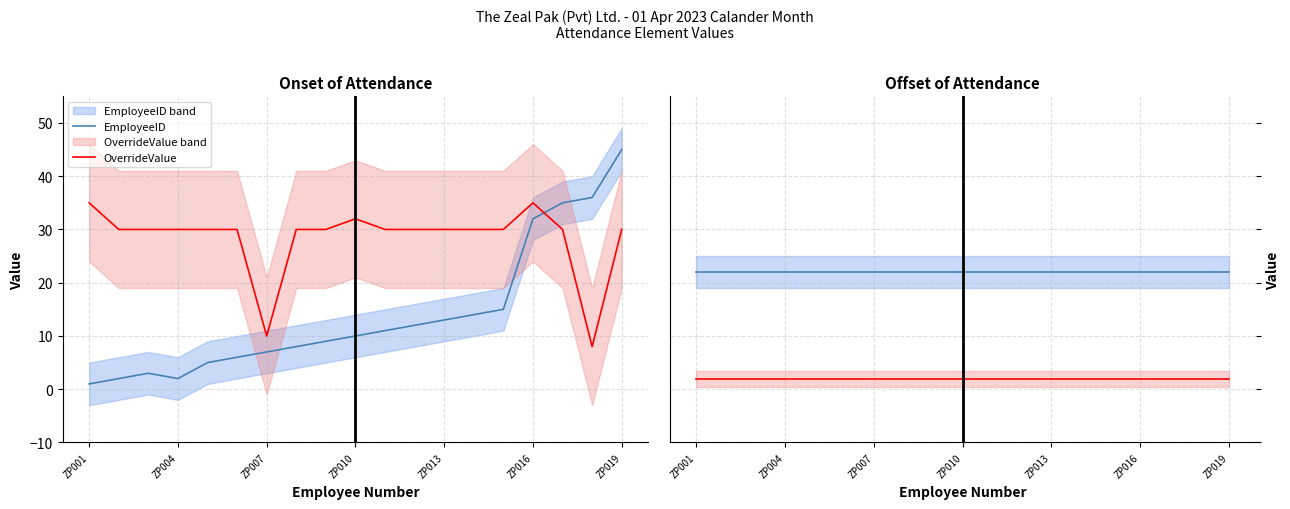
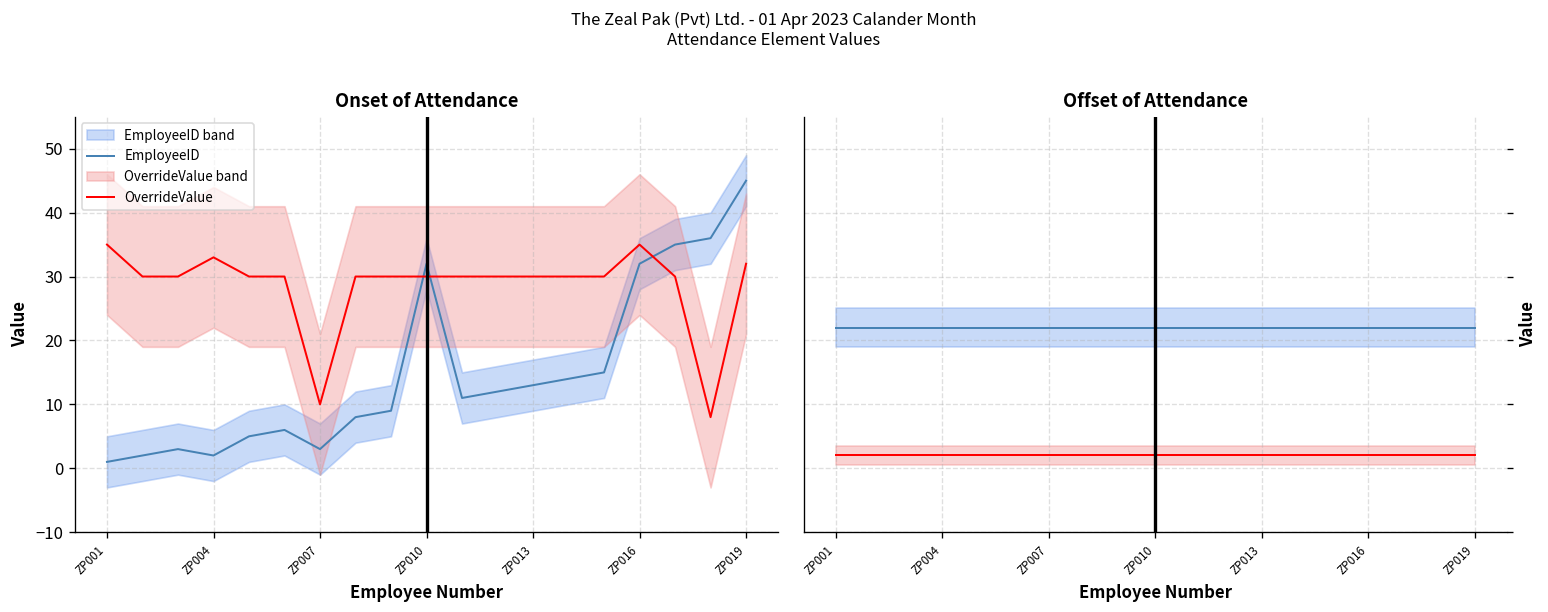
  {
    "Onset of Attendance": {
      "EmployeeID": {
        "ZP001": 1,
        "ZP004": 2,
-       "ZP007": 7,
-       "ZP010": 10,
+       "ZP007": 3,
+       "ZP010": 32,
        "ZP013": 13,
        "ZP016": 32,
        "ZP019": 45
      },
      "EmployeeID band": {
        "ZP019": 8
      },
      "OverrideValue": {
        "ZP001": 35,
-       "ZP004": 30,
+       "ZP004": 33,
        "ZP007": 10,
-       "ZP010": 32,
+       "ZP010": 30,
        "ZP013": 30,
        "ZP016": 35,
-       "ZP019": 30
+       "ZP019": 32
      }
    }
  }
